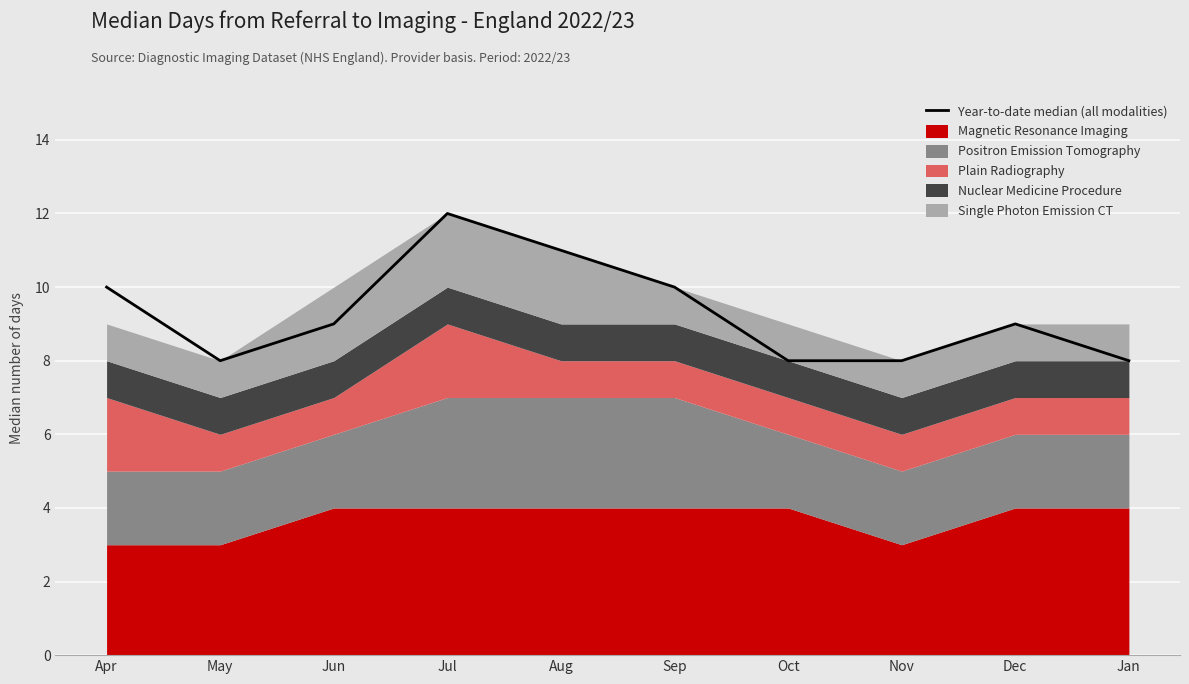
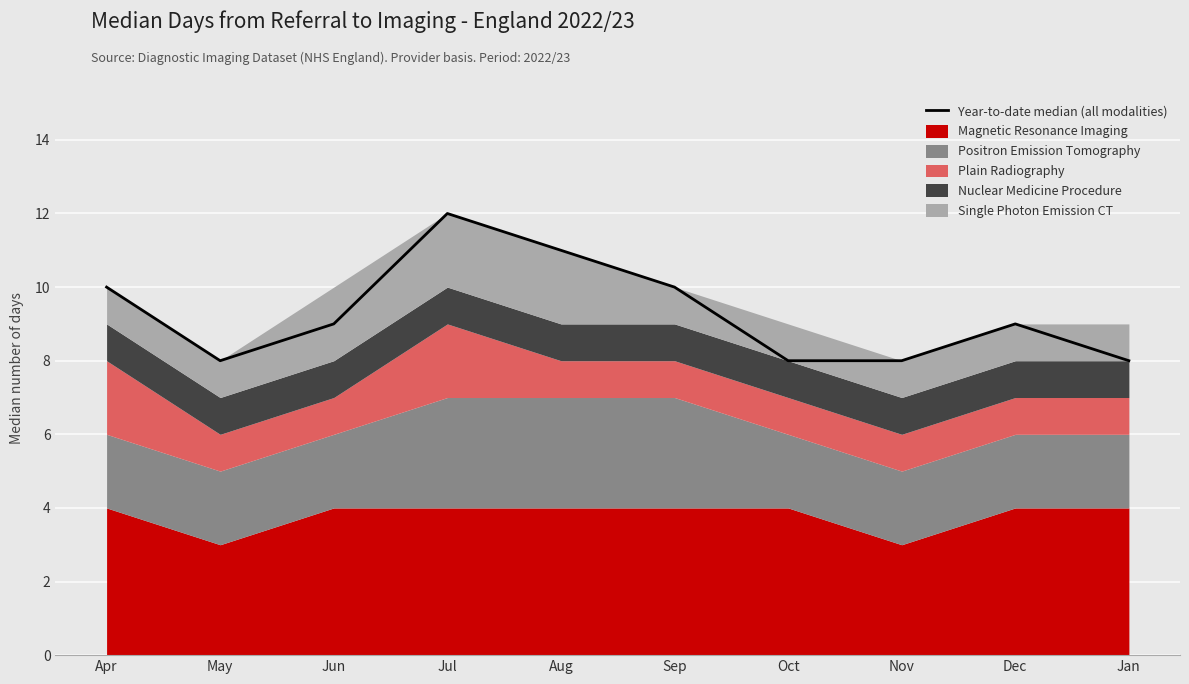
  {
    "Magnetic Resonance Imaging": {
-     "Apr": 3
+     "Apr": 4
    },
    "Year-to-date median (all modalities)": {
      "Jun": 9
    }
  }
